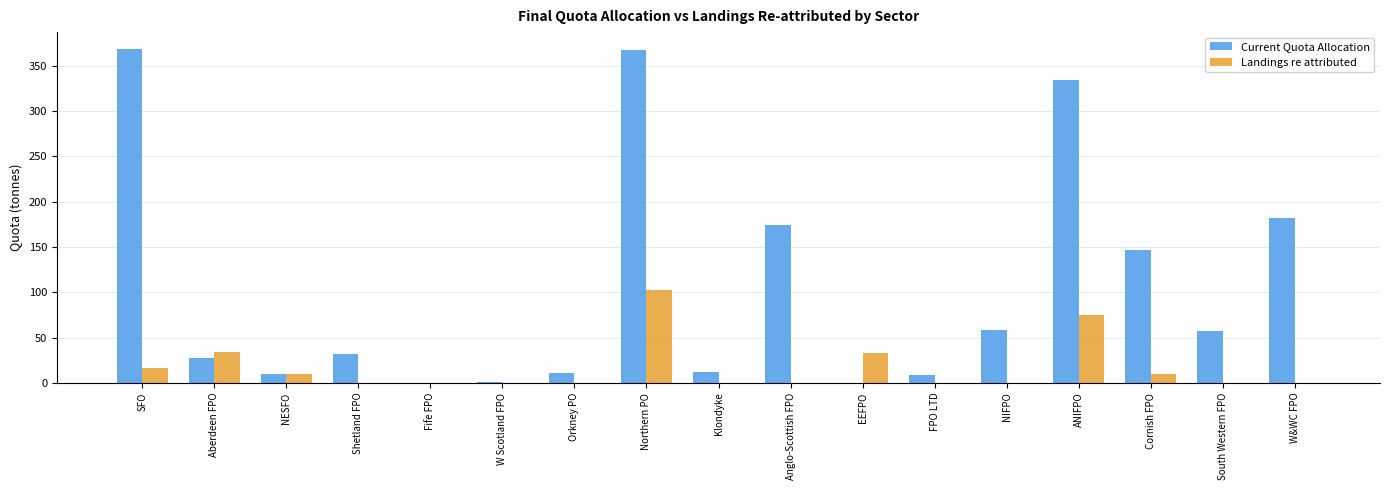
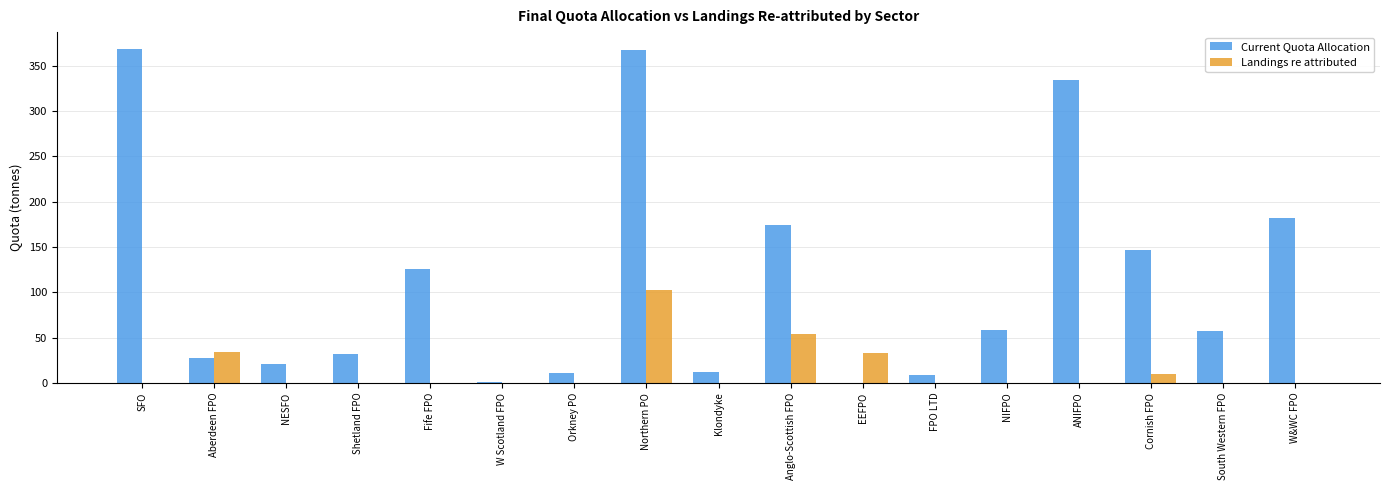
  {
    "Current Quota Allocation": {
      "SFO": 370,
      "Aberdeen FPO": 30,
-     "NESFO": 10,
+     "NESFO": 20,
      "Shetland FPO": 30,
-     "Fife FPO": 0,
+     "Fife FPO": 130,
      "Orkney PO": 10,
      "Northern PO": 370,
      "Klondyke": 10,
      "Anglo-Scottish FPO": 170,
      "EEFPO": 0,
      "FPO LTD": 10,
      "NIFPO": 60,
      "ANIFPO": 330,
      "Cornish FPO": 150,
      "South Western FPO": 60,
      "W&WC FPO": 180
    },
    "Landings re attributed": {
-     "SFO": 20,
+     "SFO": 0,
      "Aberdeen FPO": 30,
-     "NESFO": 10,
+     "NESFO": 0,
      "Shetland FPO": 0,
      "Fife FPO": 0,
      "W Scotland FPO": 0,
      "Orkney PO": 0,
      "Northern PO": 100,
      "Klondyke": 0,
-     "Anglo-Scottish FPO": 0,
+     "Anglo-Scottish FPO": 50,
      "EEFPO": 30,
      "FPO LTD": 0,
      "NIFPO": 0,
-     "ANIFPO": 80,
+     "ANIFPO": 0,
      "Cornish FPO": 10,
      "South Western FPO": 0,
      "W&WC FPO": 0
    }
  }
